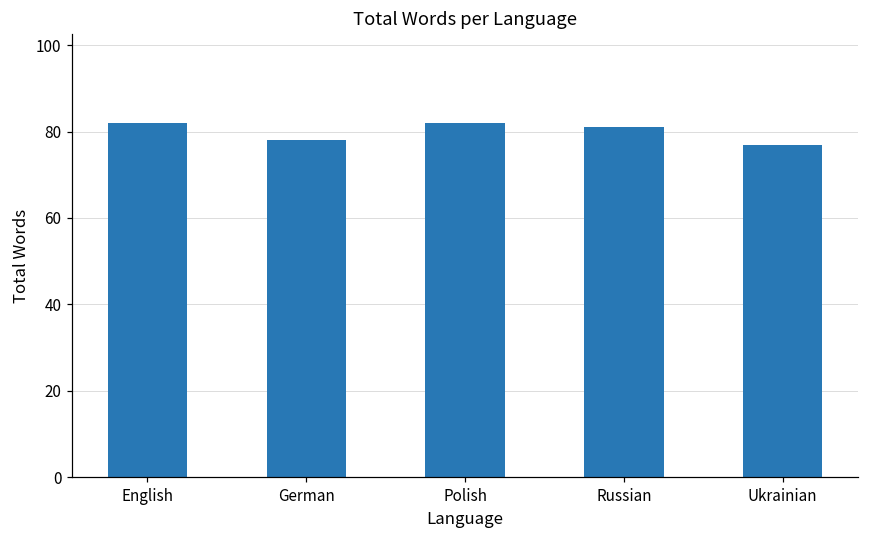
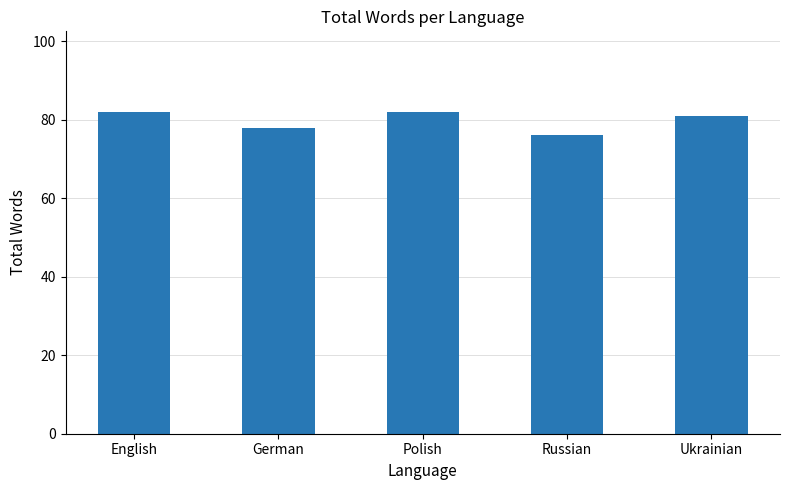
  {
    "English": 82,
    "German": 78,
    "Polish": 82,
-   "Russian": 81,
-   "Ukrainian": 77
+   "Russian": 76,
+   "Ukrainian": 81
  }
